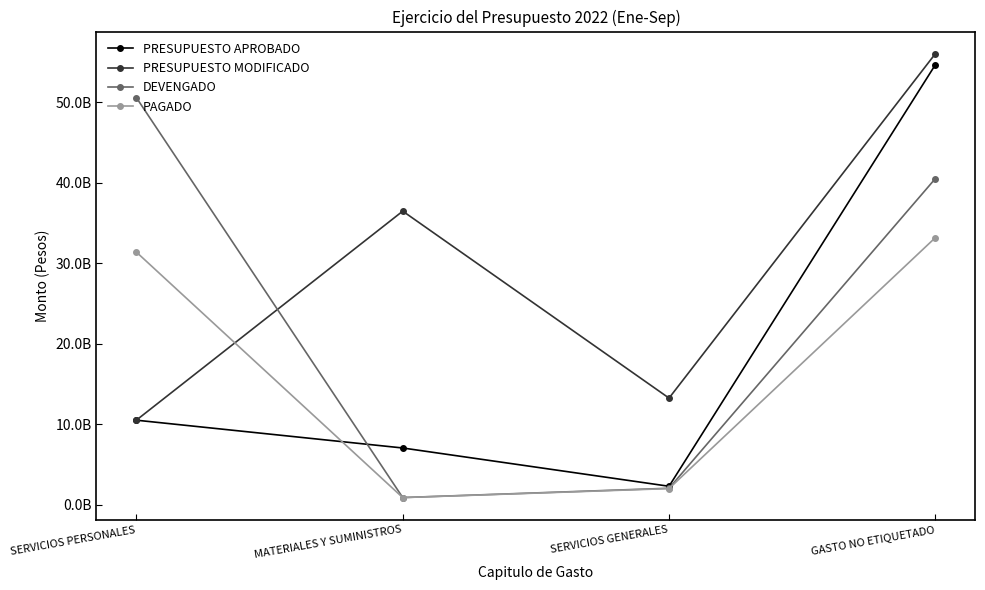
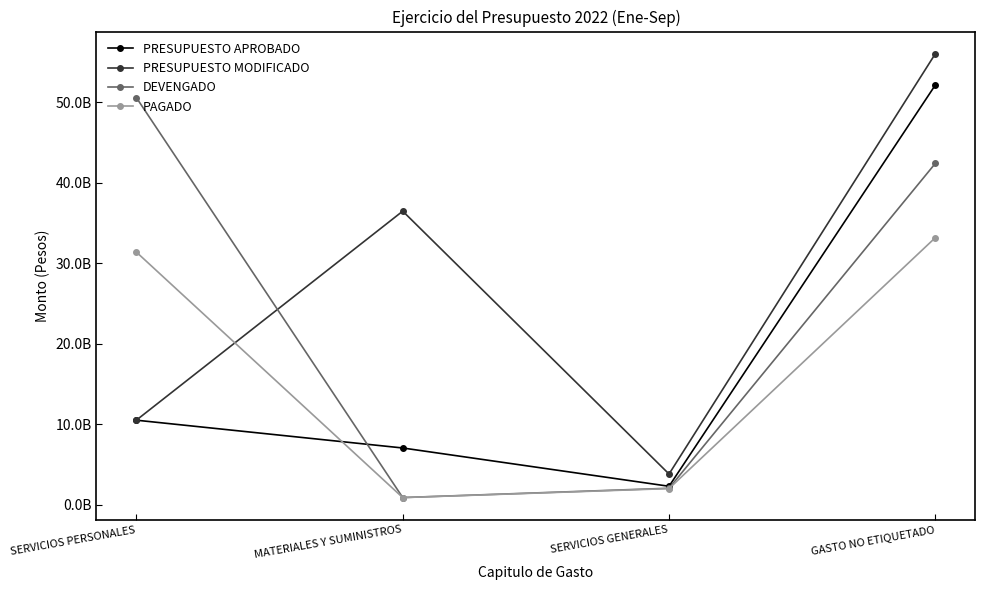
  {
    "PRESUPUESTO APROBADO": {
      "MATERIALES Y SUMINISTROS": 7000000000,
-     "GASTO NO ETIQUETADO": 55000000000
+     "GASTO NO ETIQUETADO": 52000000000
    },
    "PRESUPUESTO MODIFICADO": {
      "MATERIALES Y SUMINISTROS": 36000000000,
-     "SERVICIOS GENERALES": 13000000000,
+     "SERVICIOS GENERALES": 4000000000,
      "GASTO NO ETIQUETADO": 56000000000
    },
    "DEVENGADO": {
      "SERVICIOS PERSONALES": 51000000000,
-     "GASTO NO ETIQUETADO": 40000000000
+     "GASTO NO ETIQUETADO": 42000000000
    },
    "PAGADO": {
      "SERVICIOS PERSONALES": 31000000000,
      "GASTO NO ETIQUETADO": 33000000000
    }
  }
